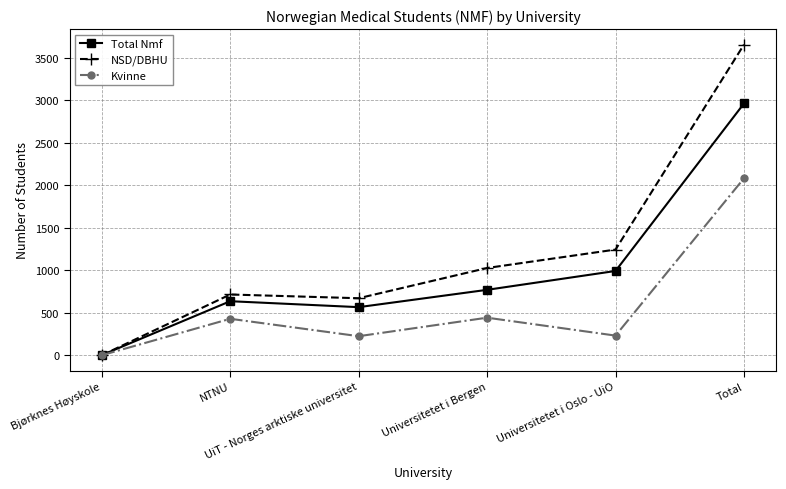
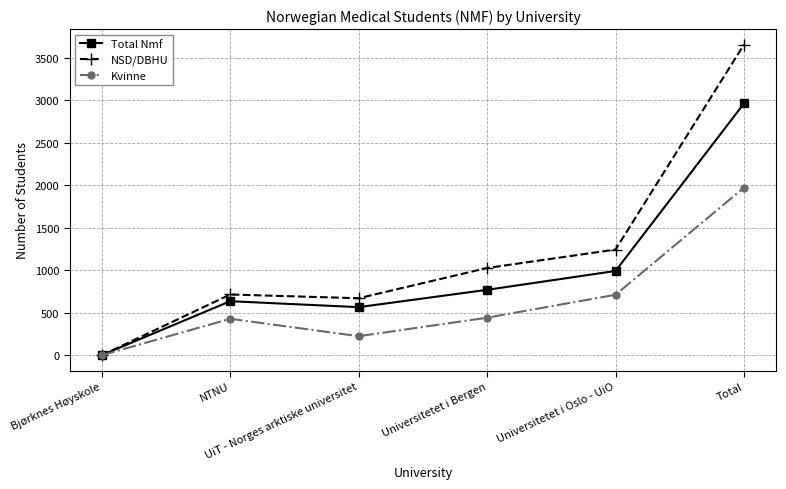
  {
    "Kvinne": {
      "NTNU": 400,
      "UiT - Norges arktiske universitet": 200,
      "Universitetet i Bergen": 400,
-     "Universitetet i Oslo - UiO": 200,
-     "Total": 2100
+     "Universitetet i Oslo - UiO": 700,
+     "Total": 2000
    }
  }
